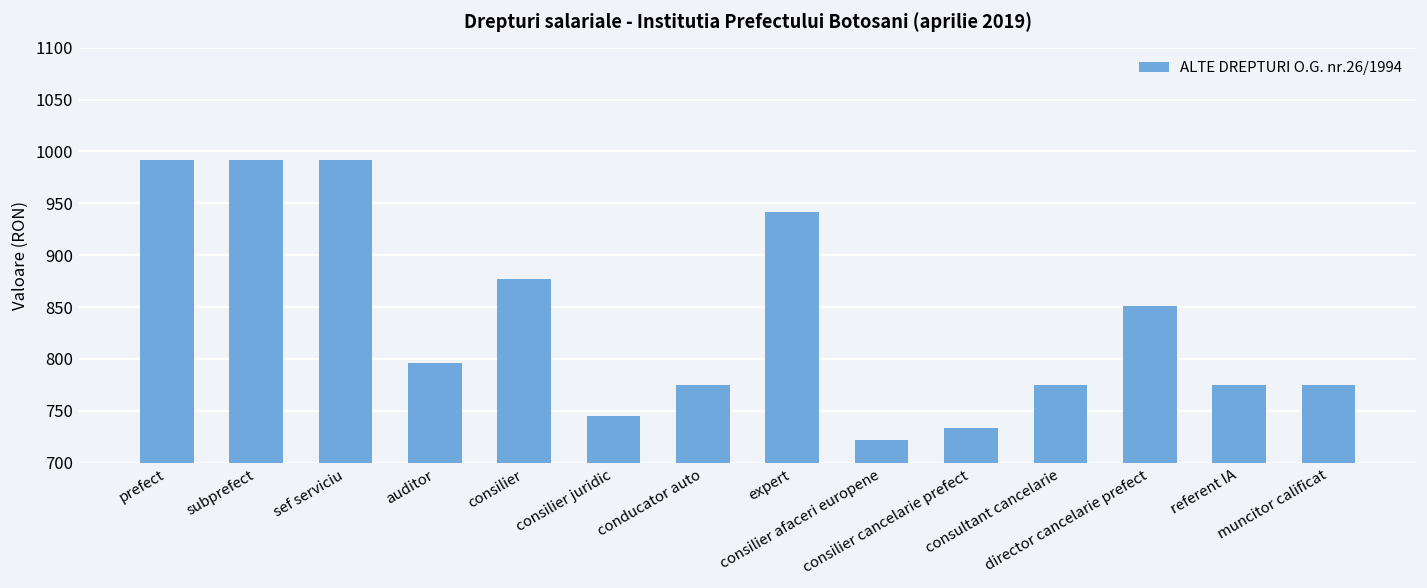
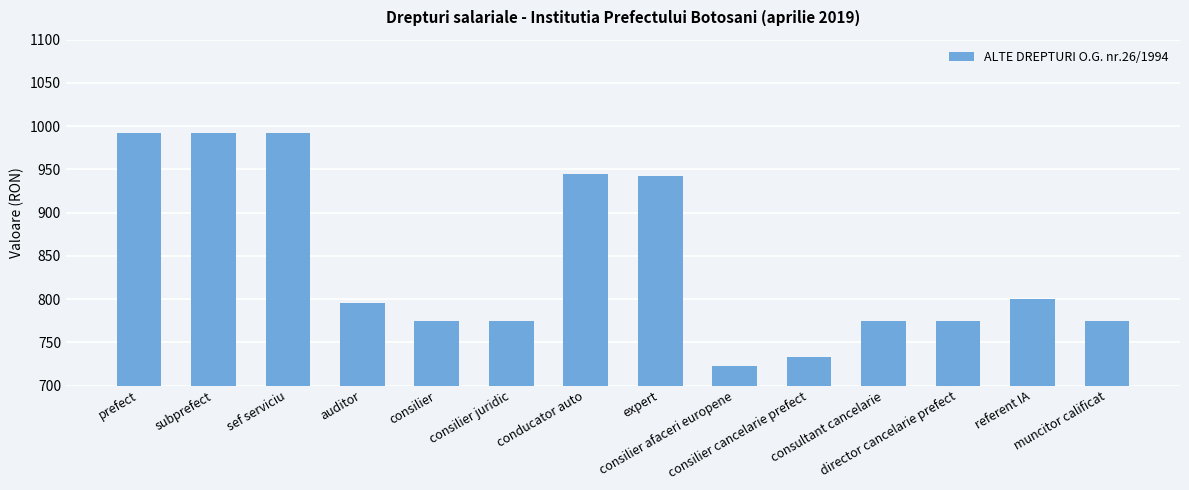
  {
    "prefect": 990,
    "subprefect": 990,
    "sef serviciu": 990,
    "auditor": 800,
-   "consilier": 880,
-   "consilier juridic": 750,
-   "conducator auto": 780,
+   "consilier": 780,
+   "consilier juridic": 780,
+   "conducator auto": 950,
    "expert": 940,
    "consilier afaceri europene": 720,
    "consilier cancelarie prefect": 730,
    "consultant cancelarie": 780,
-   "director cancelarie prefect": 850,
-   "referent IA": 780,
+   "director cancelarie prefect": 780,
+   "referent IA": 800,
    "muncitor calificat": 780
  }
